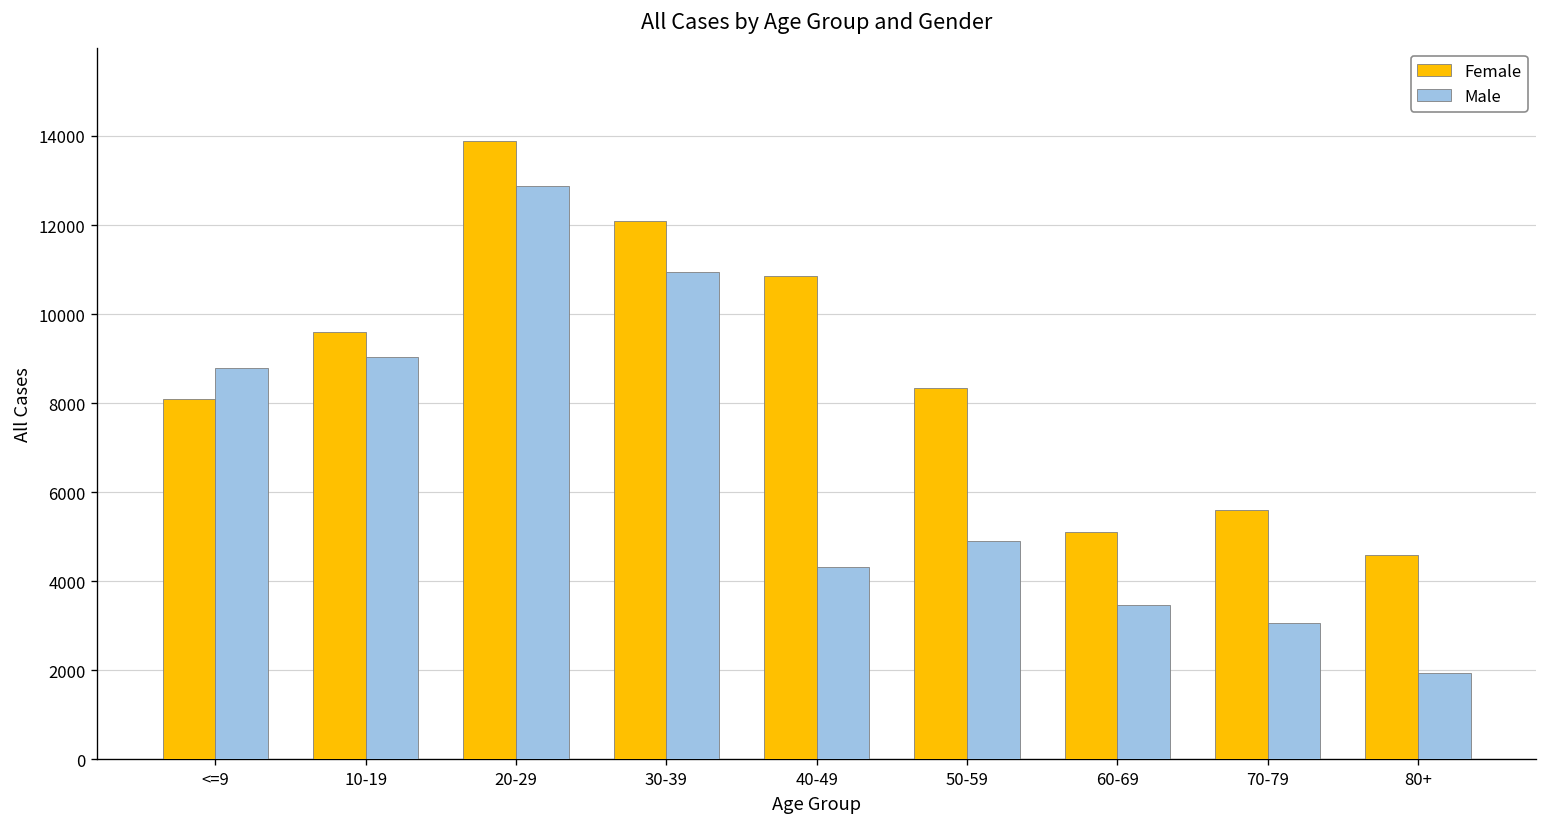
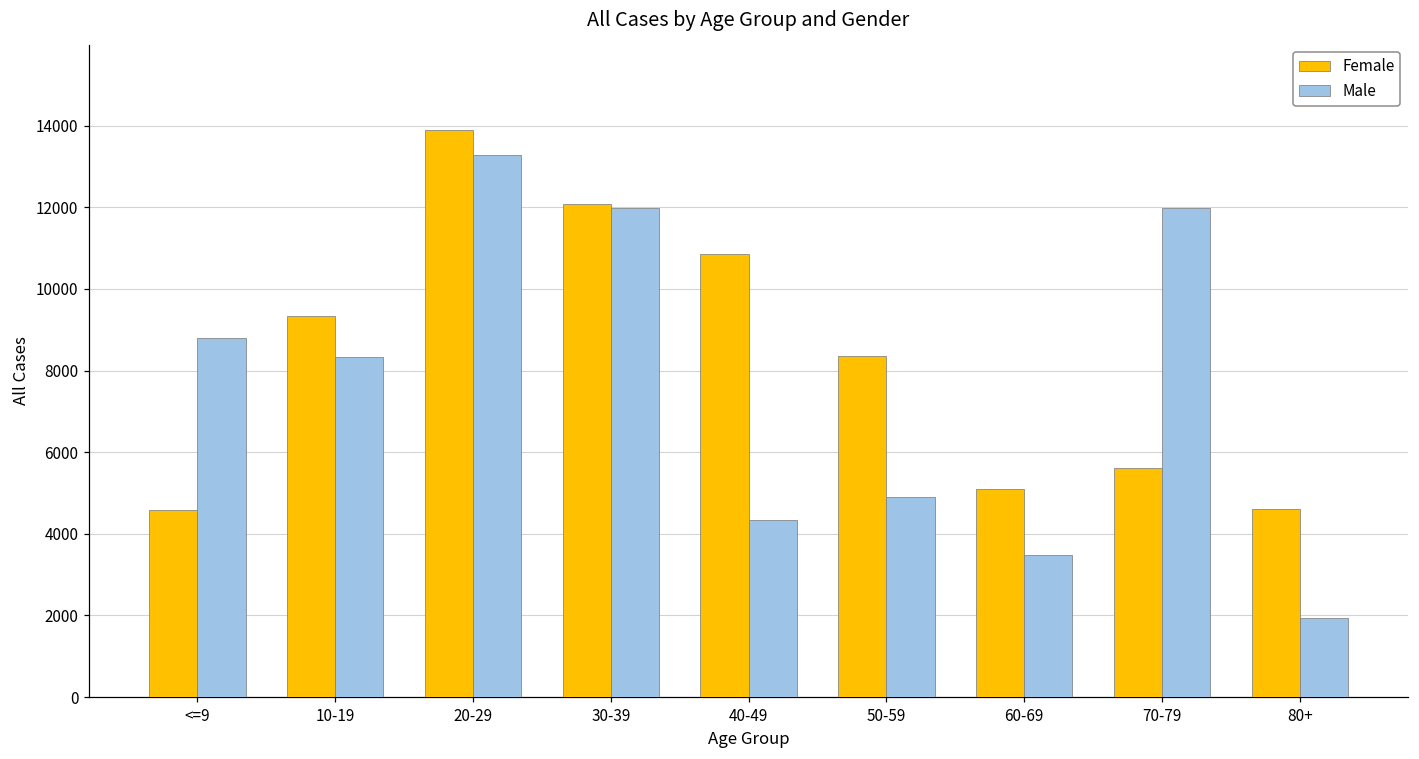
  {
    "Female": {
-     "<=9": 8100,
-     "10-19": 9600,
+     "<=9": 4600,
+     "10-19": 9300,
      "20-29": 13900,
      "30-39": 12100,
      "40-49": 10900,
      "50-59": 8400,
      "60-69": 5100,
      "70-79": 5600,
      "80+": 4600
    },
    "Male": {
      "<=9": 8800,
-     "10-19": 9000,
-     "20-29": 12900,
-     "30-39": 10900,
+     "10-19": 8300,
+     "20-29": 13300,
+     "30-39": 12000,
      "40-49": 4300,
      "50-59": 4900,
      "60-69": 3500,
-     "70-79": 3100,
+     "70-79": 12000,
      "80+": 1900
    }
  }
